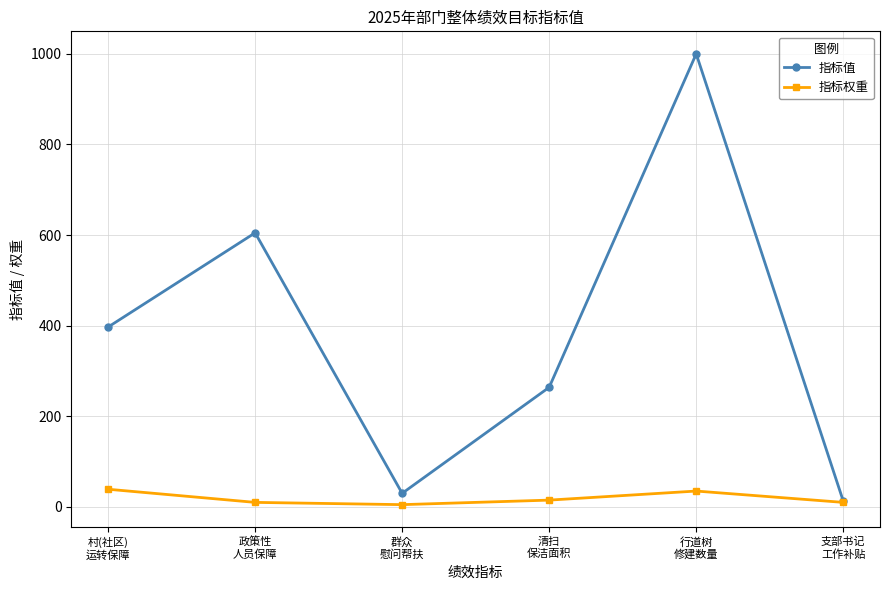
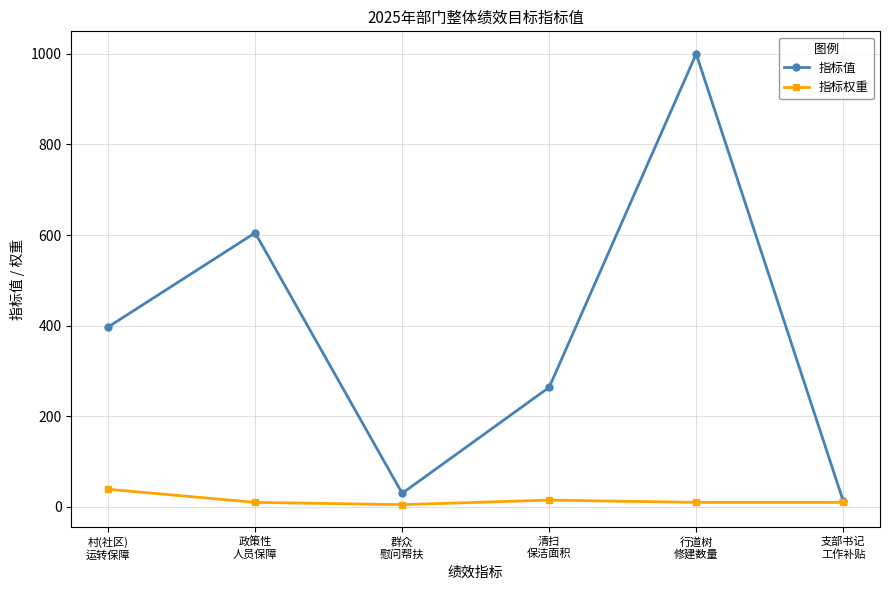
  {
    "指标值": {
      "村(社区) 运转保障": 400,
      "政策性 人员保障": 610,
      "群众 慰问帮扶": 30,
      "清扫 保洁面积": 260,
      "行道树 修建数量": 1000
    },
    "指标权重": {
      "村(社区) 运转保障": 40,
      "政策性 人员保障": 10,
      "群众 慰问帮扶": 10,
      "清扫 保洁面积": 20,
-     "行道树 修建数量": 40
+     "行道树 修建数量": 10
    }
  }
